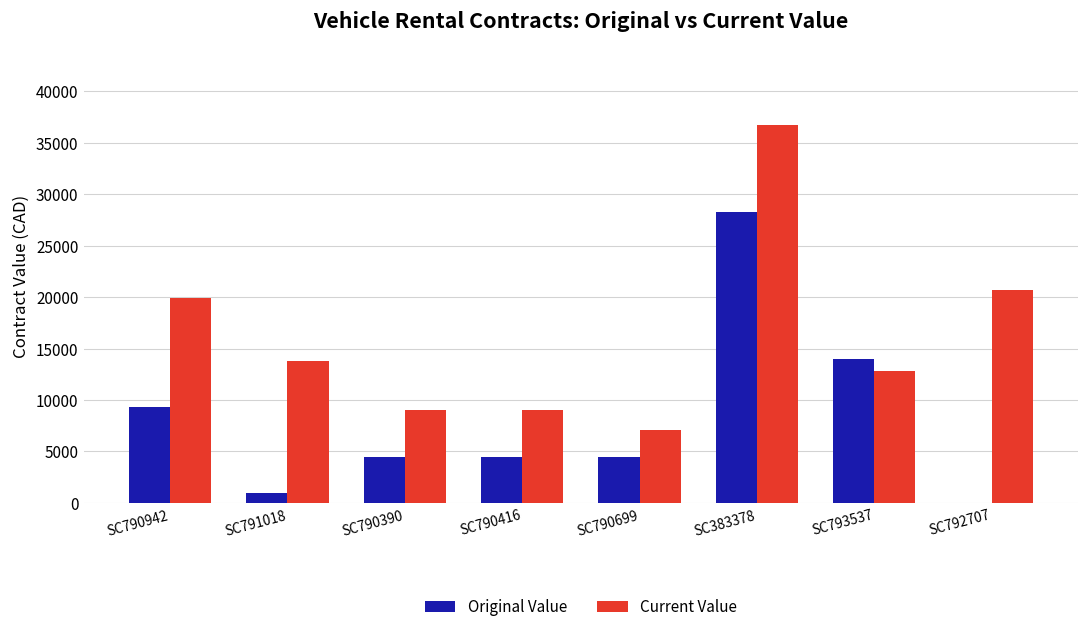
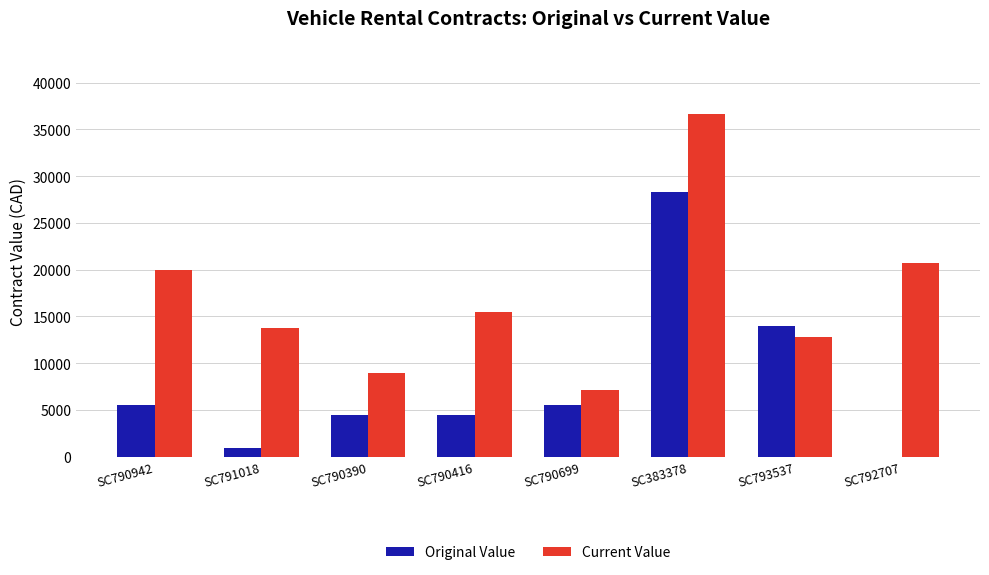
  {
    "Original Value": {
-     "SC790942": 9000,
+     "SC790942": 6000,
      "SC791018": 1000,
      "SC790390": 5000,
      "SC790416": 5000,
-     "SC790699": 5000,
+     "SC790699": 6000,
      "SC383378": 28000,
      "SC793537": 14000,
      "SC792707": 0
    },
    "Current Value": {
      "SC790942": 20000,
      "SC791018": 14000,
      "SC790390": 9000,
-     "SC790416": 9000,
+     "SC790416": 15000,
      "SC790699": 7000,
      "SC383378": 37000,
      "SC793537": 13000,
      "SC792707": 21000
    }
  }
